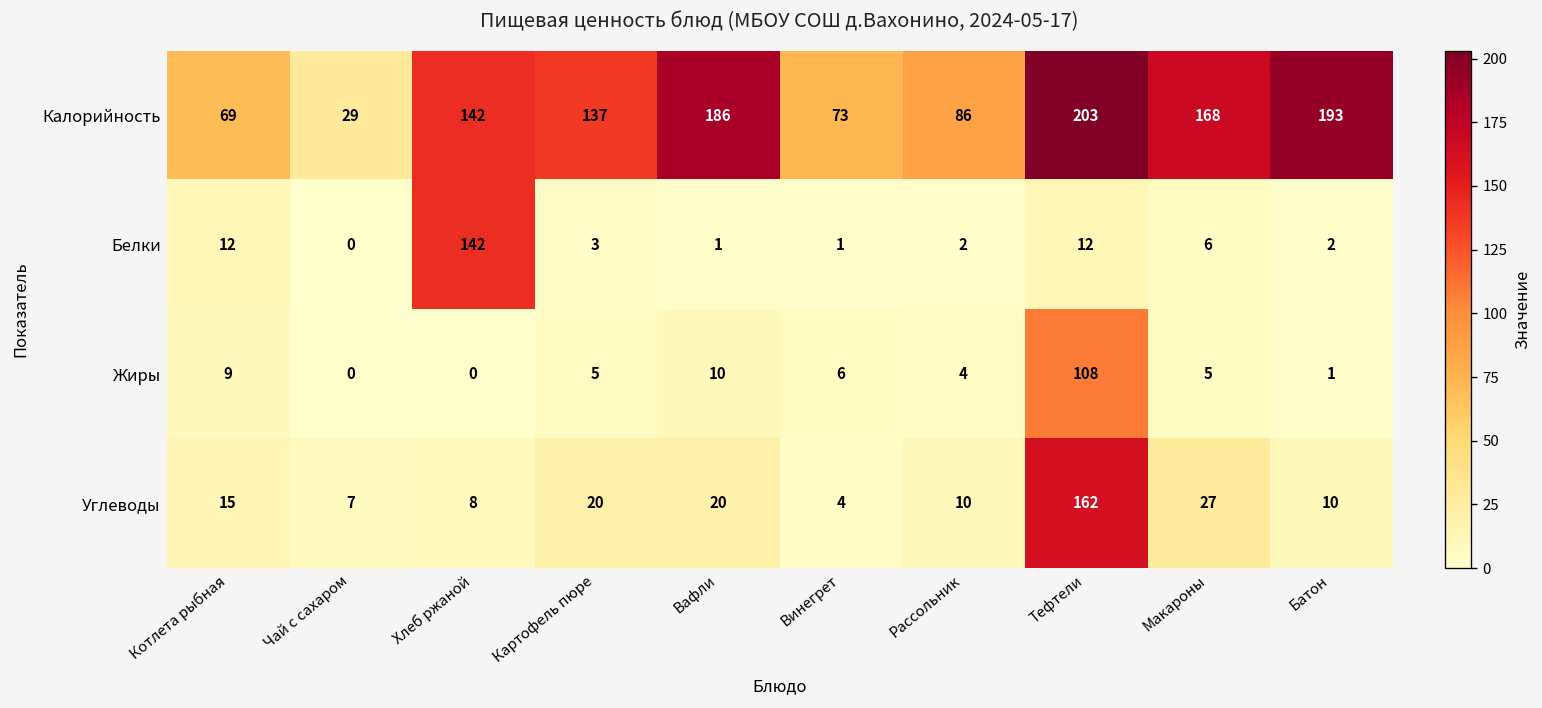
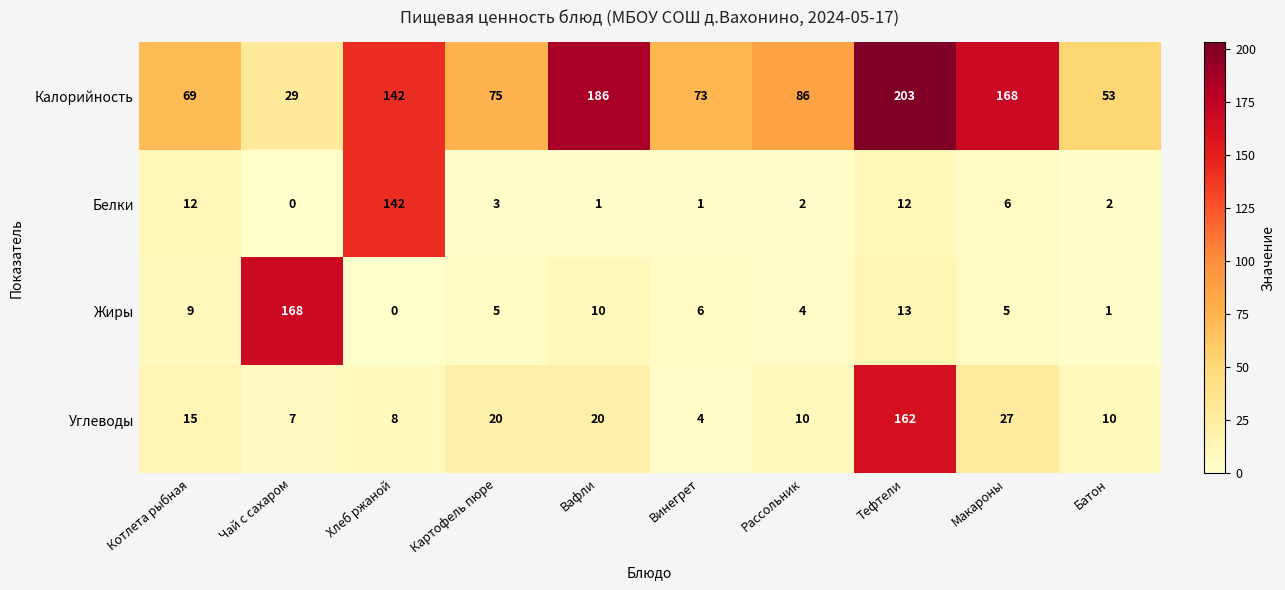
  {
    "Калорийность": {
      "Котлета рыбная": 69,
      "Чай с сахаром": 29,
      "Хлеб ржаной": 142,
-     "Картофель пюре": 137,
+     "Картофель пюре": 75,
      "Вафли": 186,
      "Винегрет": 73,
      "Рассольник": 86,
      "Тефтели": 203,
      "Макароны": 168,
-     "Батон": 193
+     "Батон": 53
    },
    "Белки": {
      "Котлета рыбная": 12,
      "Чай с сахаром": 0,
      "Хлеб ржаной": 142,
      "Картофель пюре": 3,
      "Вафли": 1,
      "Винегрет": 1,
      "Рассольник": 2,
      "Тефтели": 12,
      "Макароны": 6,
      "Батон": 2
    },
    "Жиры": {
      "Котлета рыбная": 9,
-     "Чай с сахаром": 0,
+     "Чай с сахаром": 168,
      "Хлеб ржаной": 0,
      "Картофель пюре": 5,
      "Вафли": 10,
      "Винегрет": 6,
      "Рассольник": 4,
-     "Тефтели": 108,
+     "Тефтели": 13,
      "Макароны": 5,
      "Батон": 1
    },
    "Углеводы": {
      "Котлета рыбная": 15,
      "Чай с сахаром": 7,
      "Хлеб ржаной": 8,
      "Картофель пюре": 20,
      "Вафли": 20,
      "Винегрет": 4,
      "Рассольник": 10,
      "Тефтели": 162,
      "Макароны": 27,
      "Батон": 10
    }
  }
